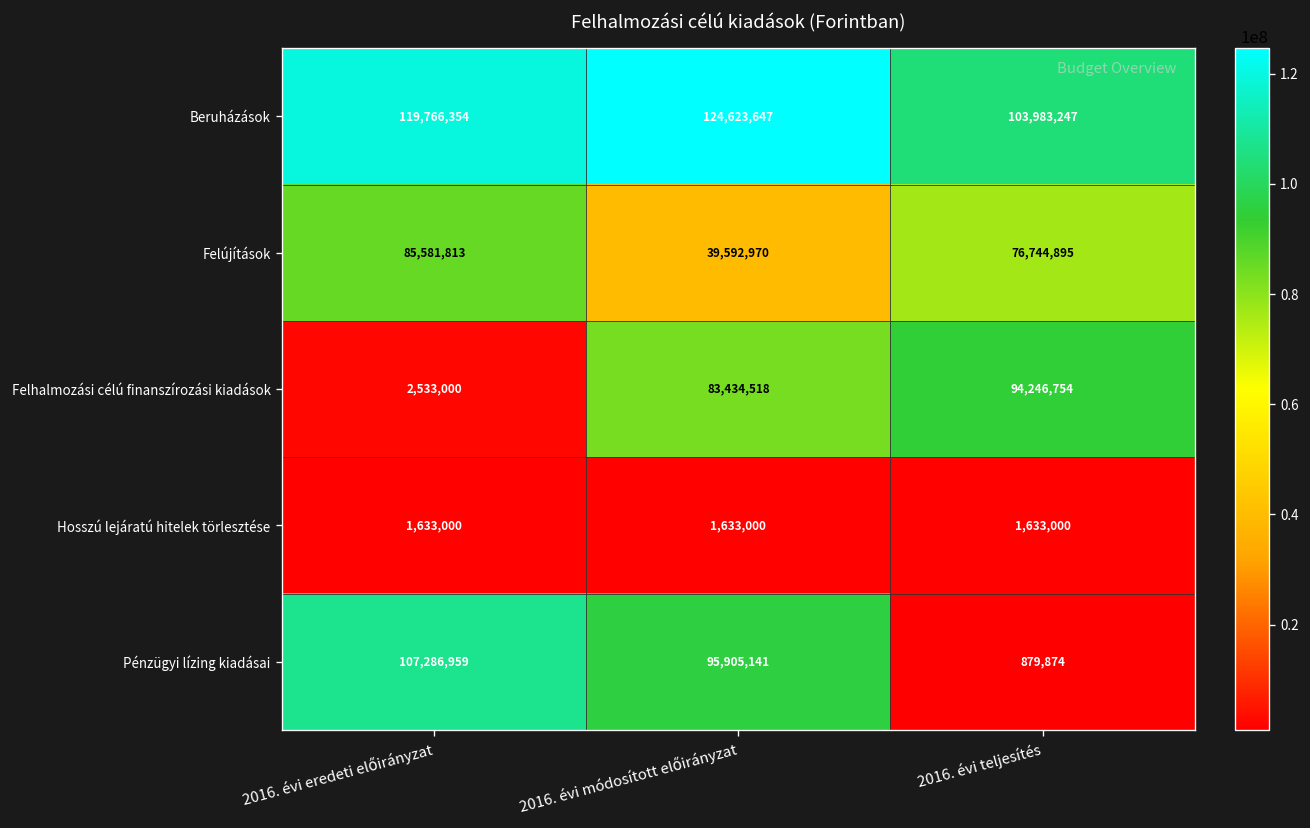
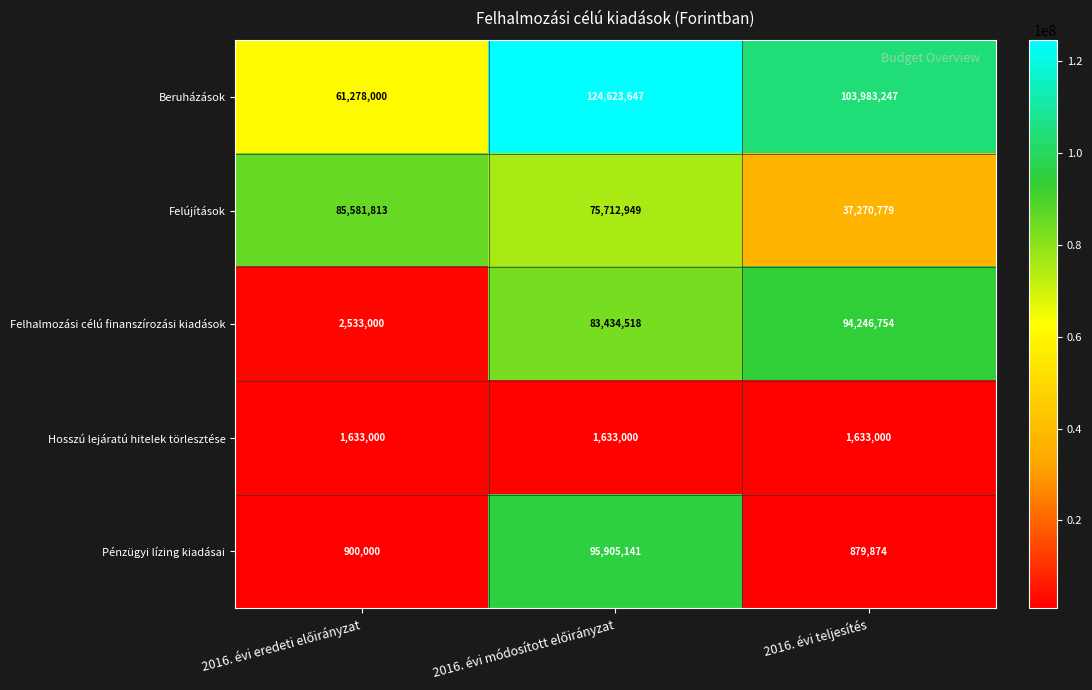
  {
    "Beruházások": {
-     "2016. évi eredeti előirányzat": "119,766,354",
+     "2016. évi eredeti előirányzat": "61,278,000",
      "2016. évi módosított előirányzat": "124,623,647"
    },
    "Felújítások": {
      "2016. évi eredeti előirányzat": "85,581,813",
-     "2016. évi módosított előirányzat": "39,592,970",
-     "2016. évi teljesítés": "76,744,895"
+     "2016. évi módosított előirányzat": "75,712,949",
+     "2016. évi teljesítés": "37,270,779"
    },
    "Felhalmozási célú finanszírozási kiadások": {
      "2016. évi eredeti előirányzat": "2,533,000",
      "2016. évi módosított előirányzat": "83,434,518",
      "2016. évi teljesítés": "94,246,754"
    },
    "Hosszú lejáratú hitelek törlesztése": {
      "2016. évi eredeti előirányzat": "1,633,000",
      "2016. évi módosított előirányzat": "1,633,000",
      "2016. évi teljesítés": "1,633,000"
    },
    "Pénzügyi lízing kiadásai": {
-     "2016. évi eredeti előirányzat": "107,286,959",
+     "2016. évi eredeti előirányzat": "900,000",
      "2016. évi módosított előirányzat": "95,905,141",
      "2016. évi teljesítés": "879,874"
    }
  }
